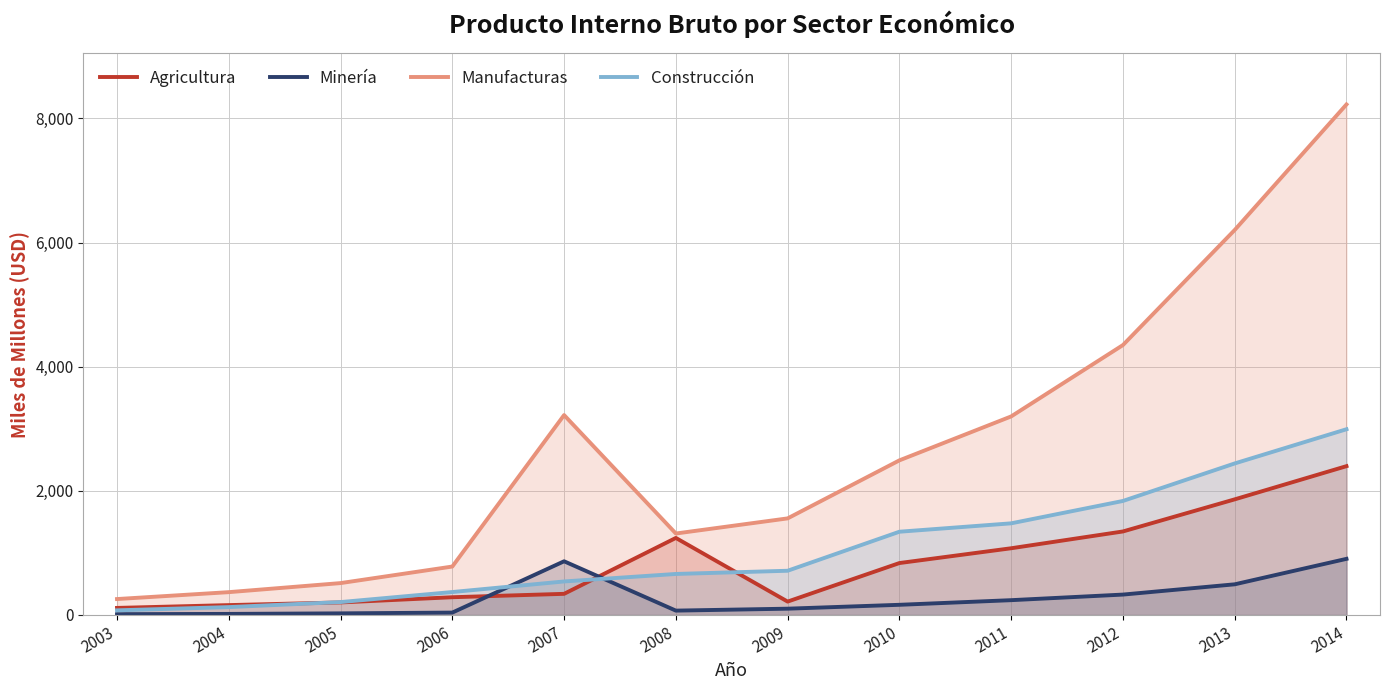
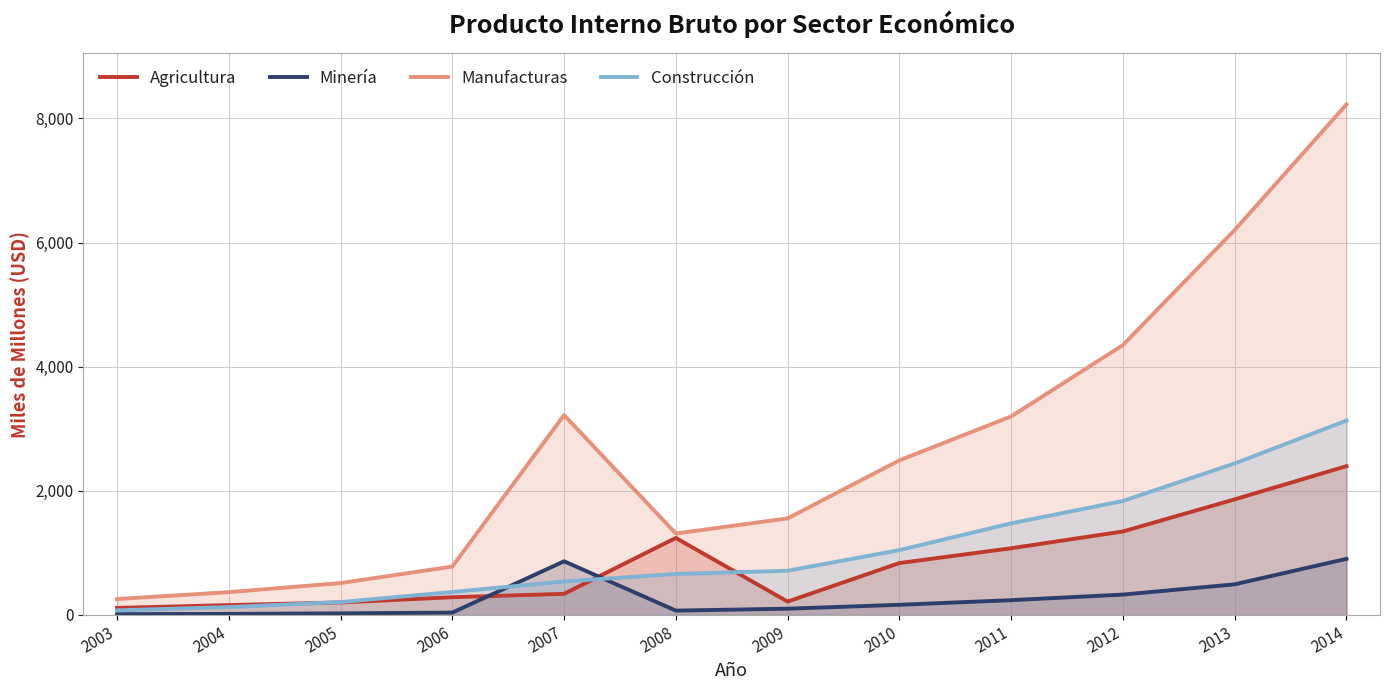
  {
    "Agricultura": {
      "2006": "300",
      "2007": "300",
      "2008": "1,200",
      "2009": "200",
      "2010": "800",
      "2011": "1,100",
      "2012": "1,300",
      "2013": "1,900",
      "2014": "2,400"
    },
    "Minería": {
      "2003": "0",
      "2004": "0",
      "2005": "0",
      "2006": "0",
      "2007": "900",
      "2008": "100",
      "2009": "100",
      "2010": "200",
      "2011": "200",
      "2012": "300",
      "2013": "500",
      "2014": "900"
    },
    "Manufacturas": {
      "2003": "300",
      "2004": "400",
      "2005": "500",
      "2006": "800",
      "2007": "3,200",
      "2008": "1,300",
      "2009": "1,600",
      "2010": "2,500",
      "2011": "3,200",
      "2012": "4,300",
      "2013": "6,200",
      "2014": "8,200"
    },
    "Construcción": {
      "2006": "400",
      "2007": "500",
      "2008": "700",
      "2009": "700",
-     "2010": "1,300",
+     "2010": "1,000",
      "2011": "1,500",
      "2012": "1,800",
      "2013": "2,400",
-     "2014": "3,000"
+     "2014": "3,100"
    }
  }
